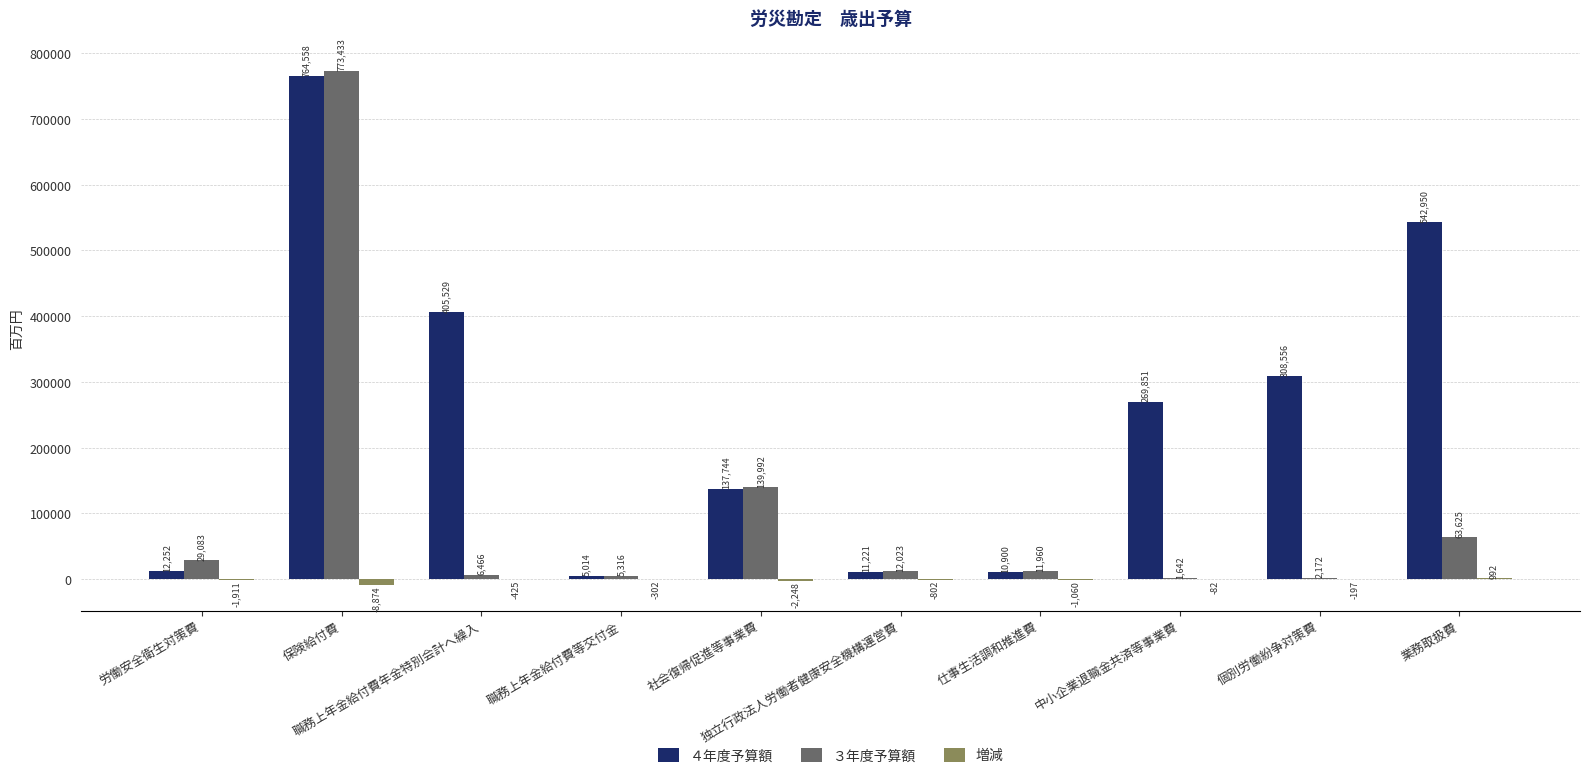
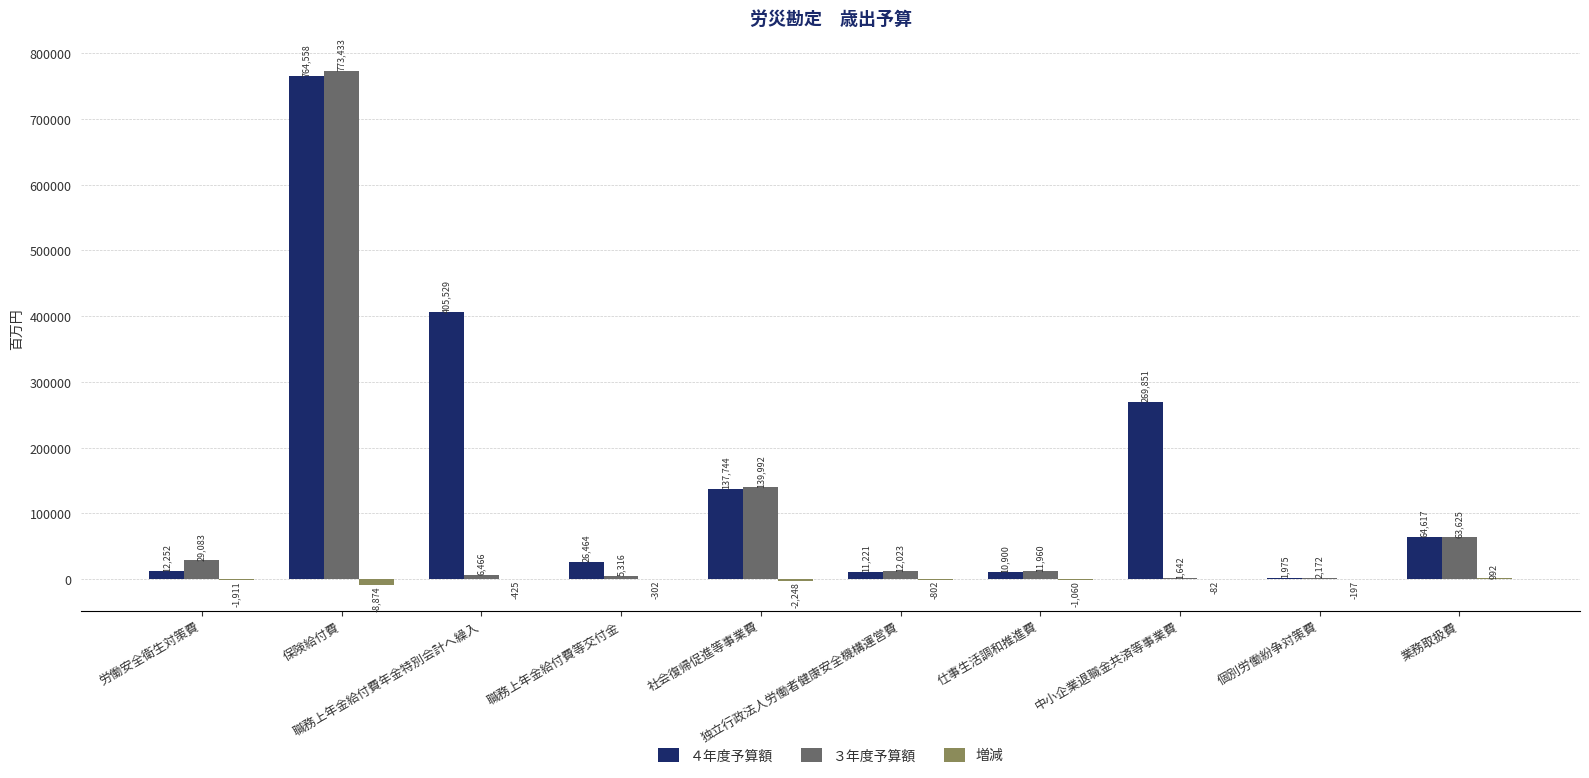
  {
    "４年度予算額": {
      "労働安全衛生対策費": "12,252",
      "保険給付費": "764,558",
      "職務上年金給付費年金特別会計へ繰入": "405,529",
-     "職務上年金給付費等交付金": "5,014",
+     "職務上年金給付費等交付金": "26,464",
      "社会復帰促進等事業費": "137,744",
      "独立行政法人労働者健康安全機構運営費": "11,221",
      "仕事生活調和推進費": "10,900",
      "中小企業退職金共済等事業費": "269,851",
-     "個別労働紛争対策費": "308,556",
-     "業務取扱費": "542,950"
+     "個別労働紛争対策費": "1,975",
+     "業務取扱費": "64,617"
    }
  }
